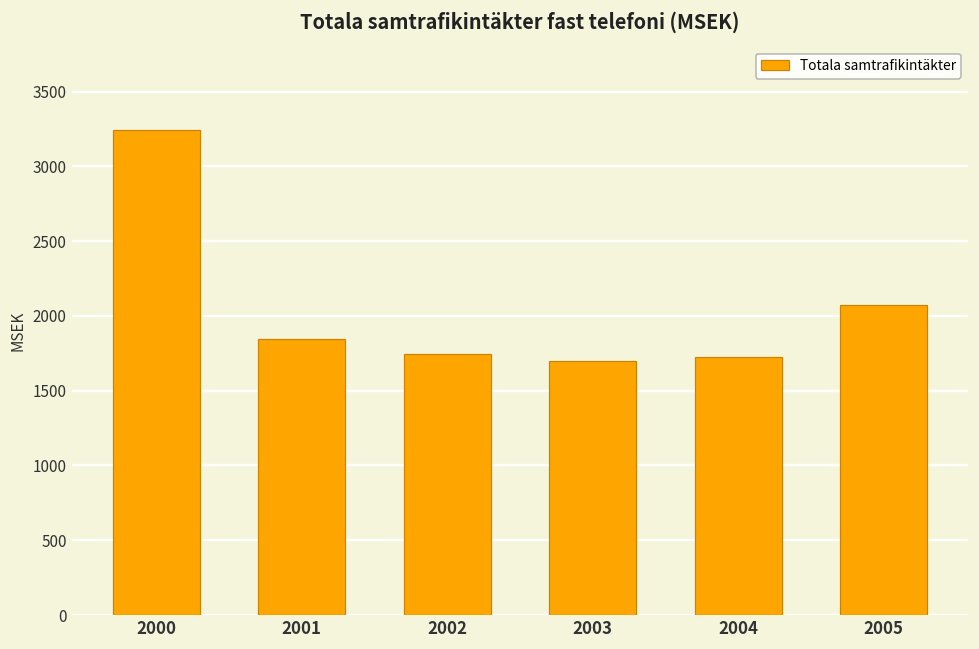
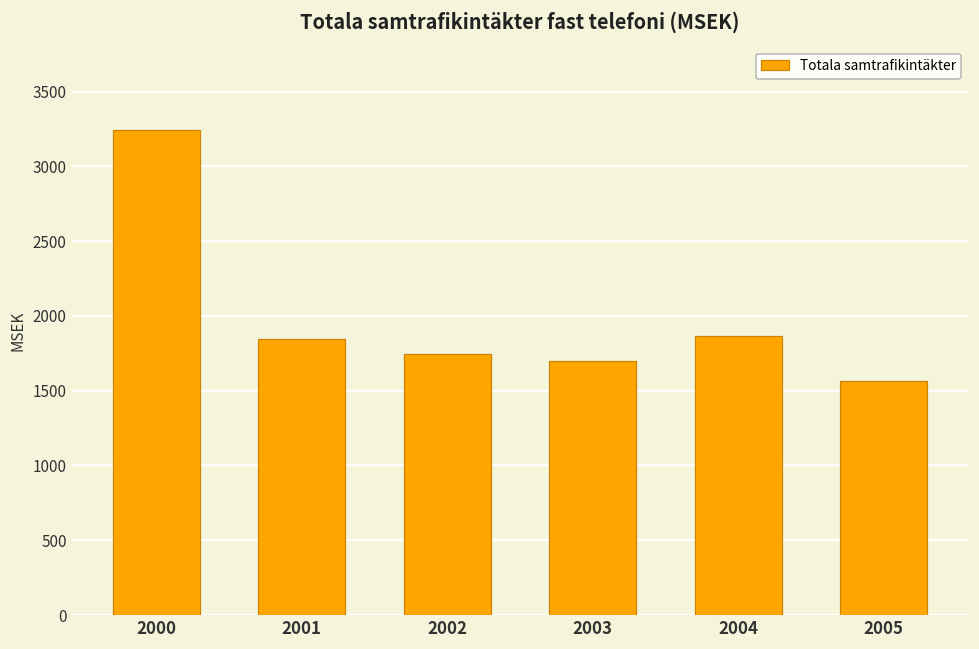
  {
    "2000": 3240,
    "2001": 1850,
    "2002": 1740,
    "2003": 1700,
-   "2004": 1720,
-   "2005": 2070
+   "2004": 1870,
+   "2005": 1570
  }
